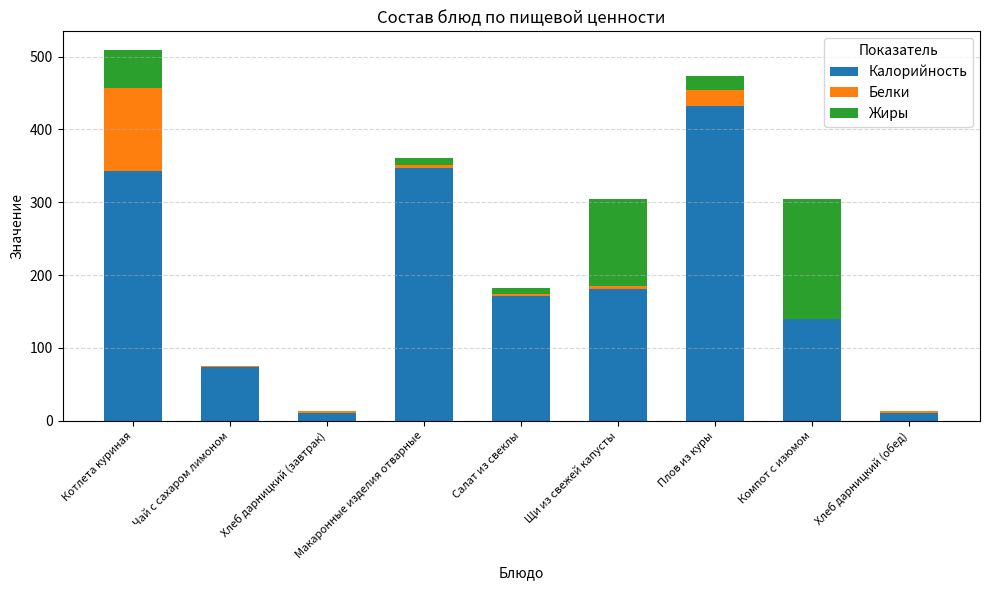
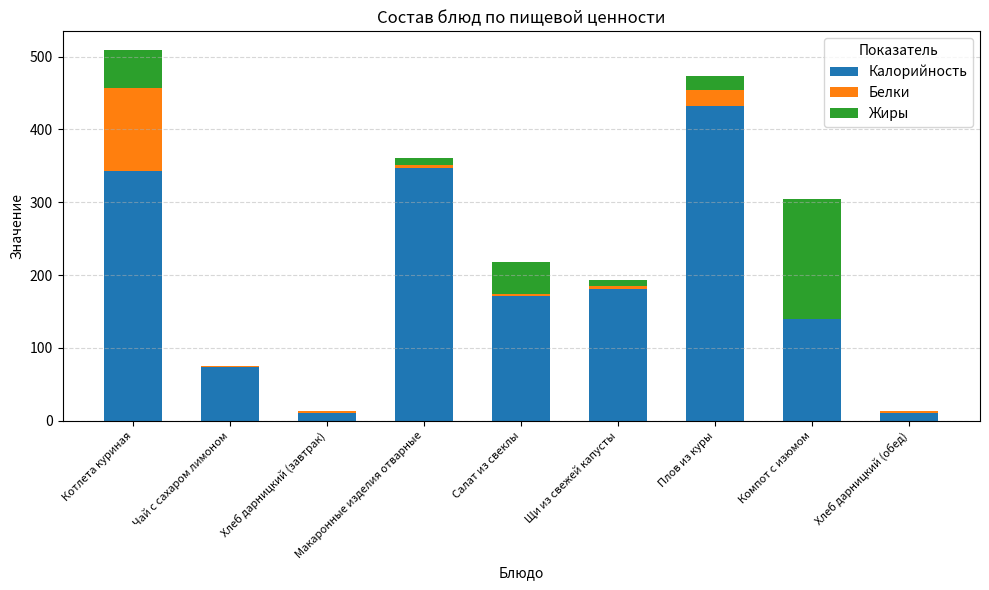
  {
    "Калорийность": {
      "Котлета куриная": 340,
      "Чай с сахаром лимоном": 70,
      "Хлеб дарницкий (завтрак)": 10,
      "Макаронные изделия отварные": 350,
      "Салат из свеклы": 170,
      "Щи из свежей капусты": 180,
      "Плов из куры": 430,
      "Компот с изюмом": 140,
      "Хлеб дарницкий (обед)": 10
    },
    "Белки": {
      "Котлета куриная": 110,
      "Макаронные изделия отварные": 10,
      "Щи из свежей капусты": 10,
      "Плов из куры": 20
    },
    "Жиры": {
      "Котлета куриная": 50,
      "Чай с сахаром лимоном": 0,
      "Хлеб дарницкий (завтрак)": 0,
      "Макаронные изделия отварные": 10,
-     "Салат из свеклы": 10,
-     "Щи из свежей капусты": 120,
+     "Салат из свеклы": 40,
+     "Щи из свежей капусты": 10,
      "Плов из куры": 20,
      "Компот с изюмом": 160,
      "Хлеб дарницкий (обед)": 0
    }
  }
